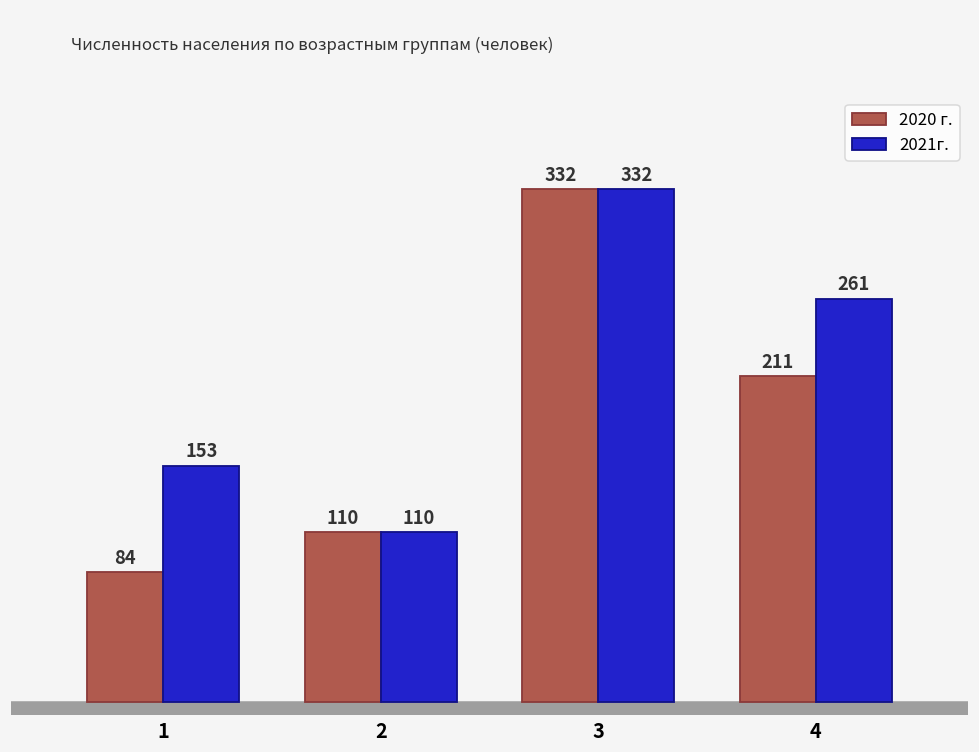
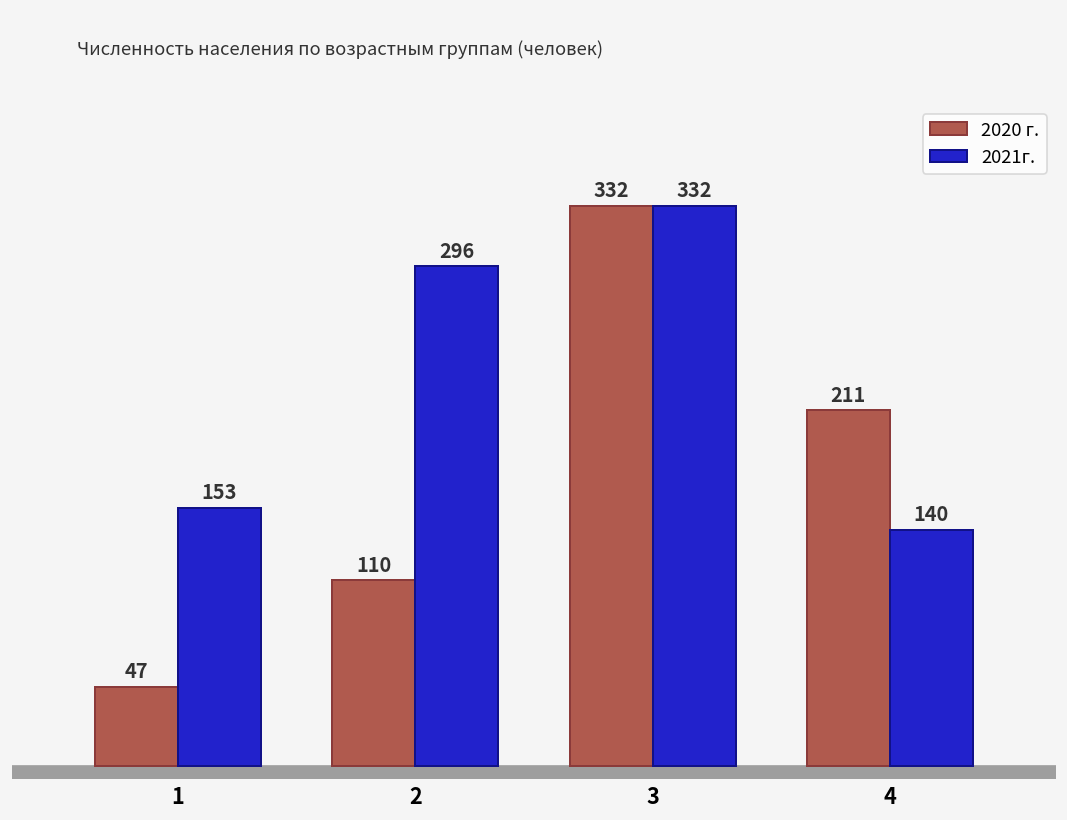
  {
    "2020 г.": {
-     "1": 84,
+     "1": 47,
      "2": 110,
      "3": 332,
      "4": 211
    },
    "2021г.": {
      "1": 153,
-     "2": 110,
+     "2": 296,
      "3": 332,
-     "4": 261
+     "4": 140
    }
  }
